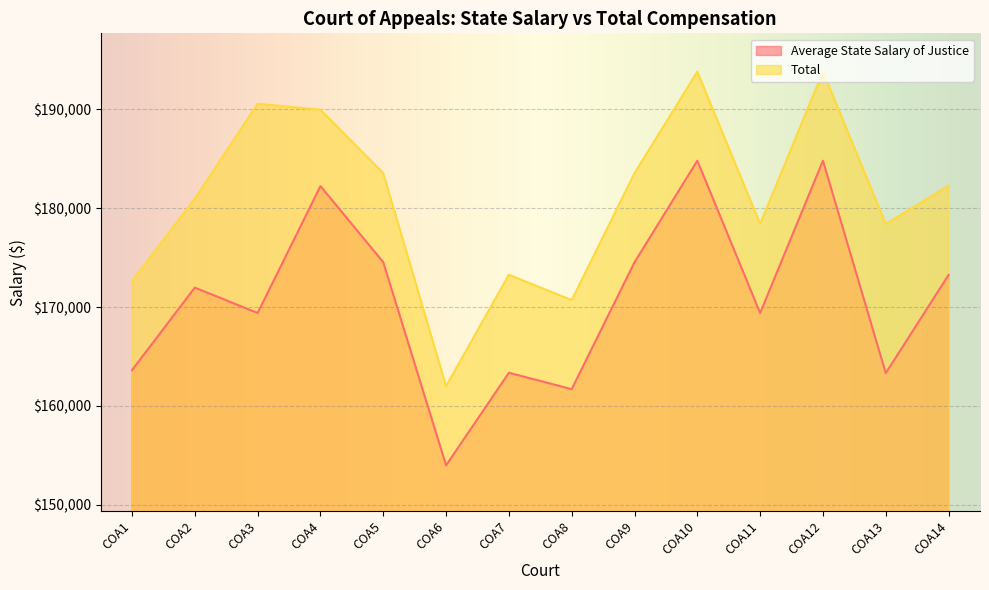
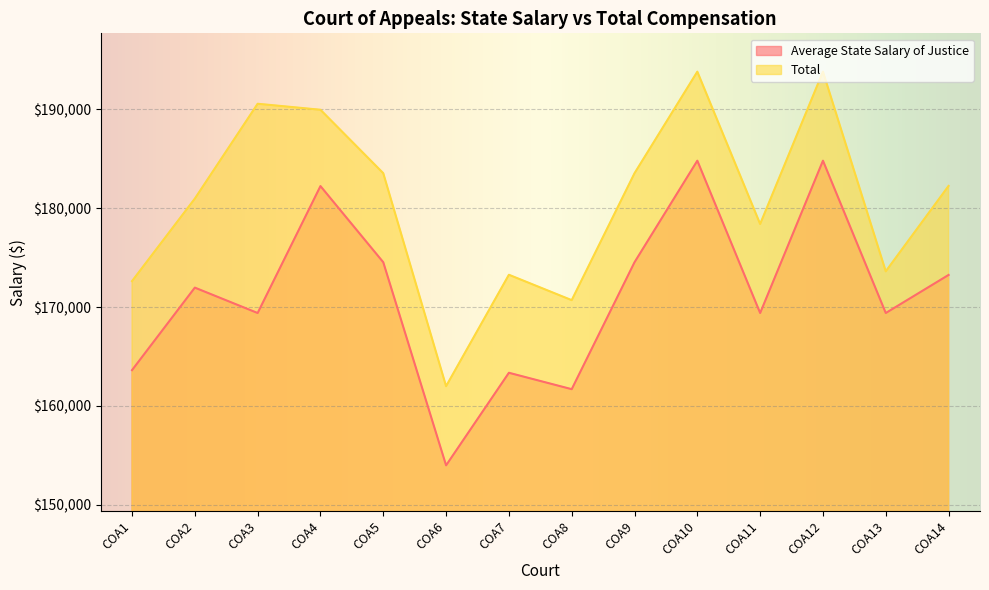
  {
    "Average State Salary of Justice": {
      "COA1": "$164,000",
      "COA2": "$172,000",
      "COA3": "$169,000",
      "COA4": "$182,000",
      "COA5": "$175,000",
      "COA6": "$154,000",
      "COA7": "$163,000",
      "COA8": "$162,000",
      "COA9": "$175,000",
      "COA10": "$185,000",
      "COA11": "$169,000",
      "COA12": "$185,000",
-     "COA13": "$163,000",
+     "COA13": "$169,000",
      "COA14": "$173,000"
    },
    "Total": {
      "COA1": "$173,000",
      "COA2": "$181,000",
      "COA3": "$191,000",
      "COA4": "$190,000",
      "COA5": "$184,000",
      "COA6": "$162,000",
      "COA7": "$173,000",
      "COA8": "$171,000",
      "COA9": "$184,000",
      "COA10": "$194,000",
      "COA11": "$178,000",
-     "COA13": "$178,000",
+     "COA13": "$174,000",
      "COA14": "$182,000"
    }
  }
